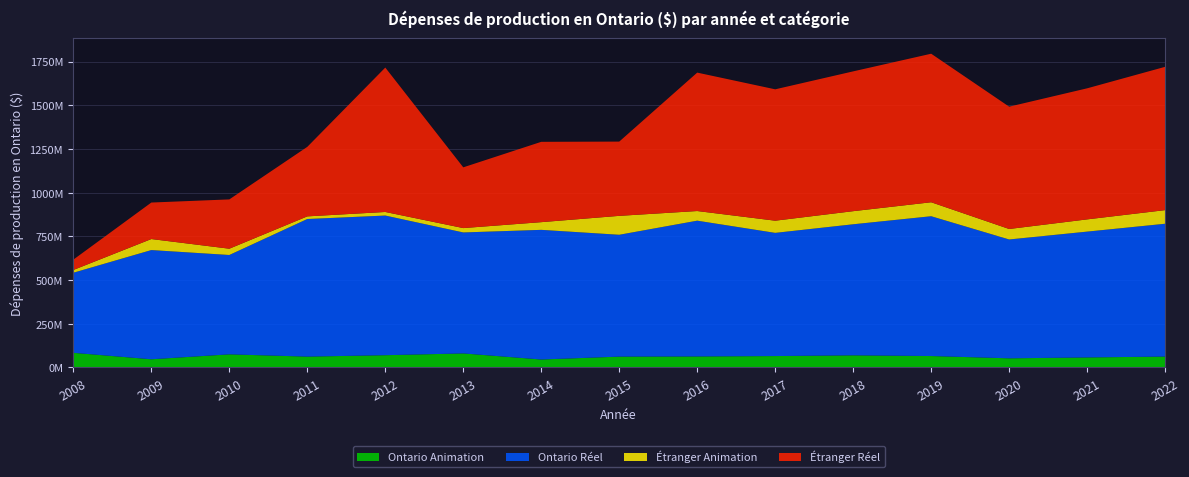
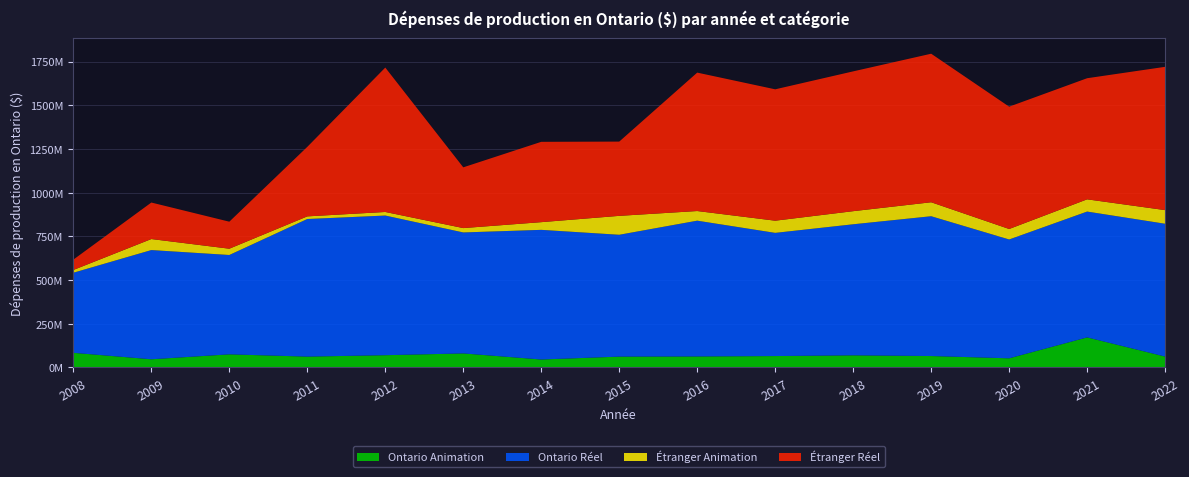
  {
    "Ontario Animation": {
      "2008": 90000000,
      "2009": 50000000,
      "2010": 80000000,
      "2011": 60000000,
      "2012": 70000000,
      "2013": 80000000,
      "2014": 50000000,
      "2015": 60000000,
      "2016": 70000000,
      "2017": 70000000,
      "2018": 70000000,
      "2019": 70000000,
      "2020": 60000000,
-     "2021": 60000000,
+     "2021": 170000000,
      "2022": 70000000
    },
    "Ontario Réel": {
      "2008": 460000000,
      "2009": 620000000,
      "2010": 570000000,
      "2011": 790000000,
      "2012": 800000000,
      "2013": 690000000,
      "2014": 740000000,
      "2015": 700000000,
      "2016": 780000000,
      "2017": 700000000,
      "2018": 750000000,
      "2019": 800000000,
      "2020": 680000000,
      "2021": 720000000,
      "2022": 760000000
    },
    "Étranger Animation": {
      "2008": 20000000,
      "2009": 60000000,
      "2010": 40000000,
      "2011": 20000000,
      "2012": 20000000,
      "2013": 30000000,
      "2014": 40000000,
      "2015": 110000000,
      "2016": 60000000,
      "2017": 70000000,
      "2018": 80000000,
      "2019": 80000000,
      "2020": 60000000,
      "2021": 70000000,
      "2022": 80000000
    },
    "Étranger Réel": {
      "2008": 60000000,
      "2009": 210000000,
-     "2010": 280000000,
+     "2010": 150000000,
      "2011": 400000000,
      "2012": 830000000,
      "2013": 350000000,
      "2014": 460000000,
      "2015": 420000000,
      "2016": 790000000,
      "2017": 750000000,
      "2018": 800000000,
      "2019": 850000000,
      "2020": 700000000,
-     "2021": 750000000,
+     "2021": 690000000,
      "2022": 820000000
    }
  }
